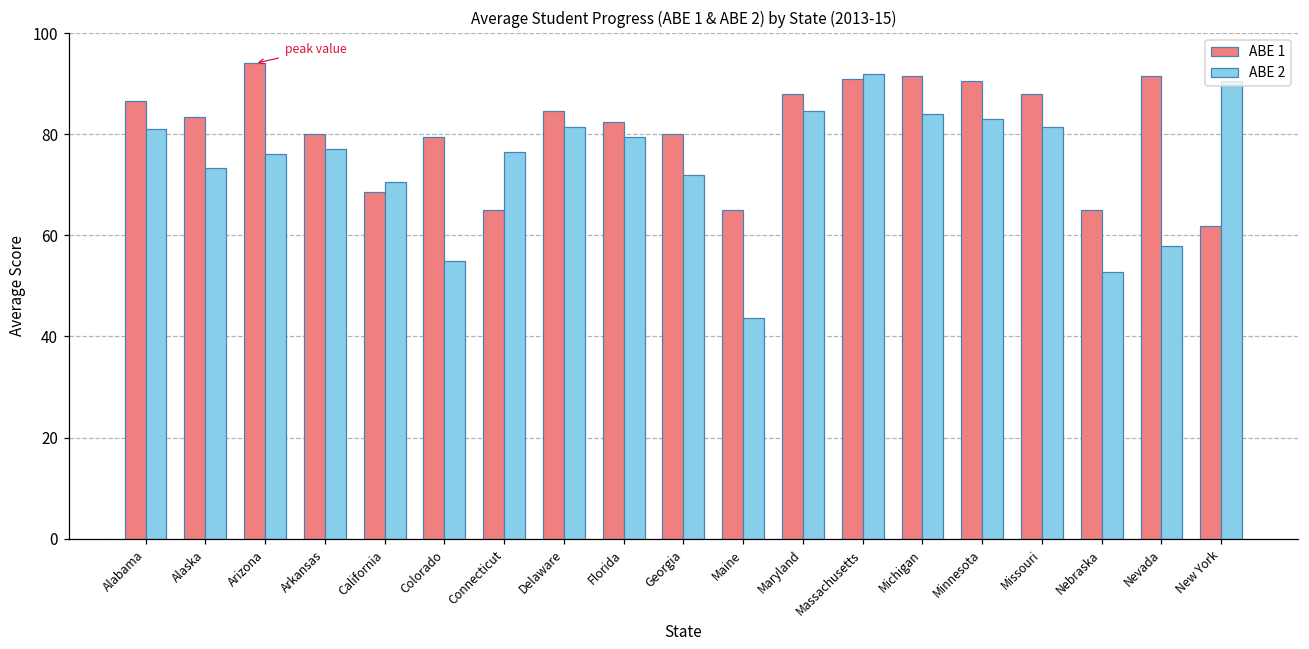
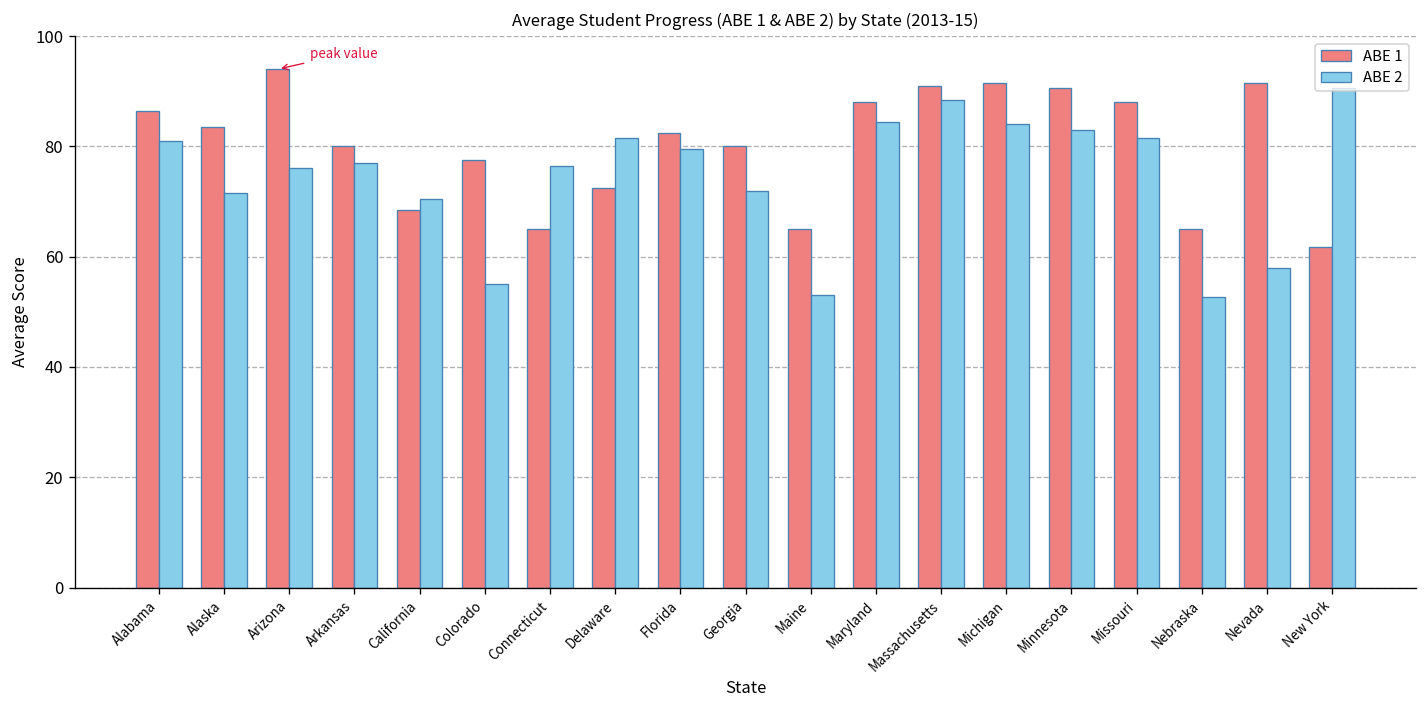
  {
    "ABE 1": {
      "Alabama": 87,
      "Alaska": 84,
      "Arizona": 94,
      "Arkansas": 80,
      "California": 69,
-     "Colorado": 80,
+     "Colorado": 78,
      "Connecticut": 65,
-     "Delaware": 85,
+     "Delaware": 73,
      "Florida": 83,
      "Georgia": 80,
      "Maine": 65,
      "Maryland": 88,
      "Massachusetts": 91,
      "Michigan": 92,
      "Minnesota": 91,
      "Missouri": 88,
      "Nebraska": 65,
      "Nevada": 92,
      "New York": 62
    },
    "ABE 2": {
      "Alabama": 81,
-     "Alaska": 73,
+     "Alaska": 72,
      "Arizona": 76,
      "Arkansas": 77,
      "California": 71,
      "Colorado": 55,
      "Connecticut": 77,
      "Delaware": 82,
      "Florida": 80,
      "Georgia": 72,
-     "Maine": 44,
+     "Maine": 53,
      "Maryland": 85,
-     "Massachusetts": 92,
+     "Massachusetts": 89,
      "Michigan": 84,
      "Minnesota": 83,
      "Missouri": 82,
      "Nebraska": 53,
      "Nevada": 58
    }
  }
